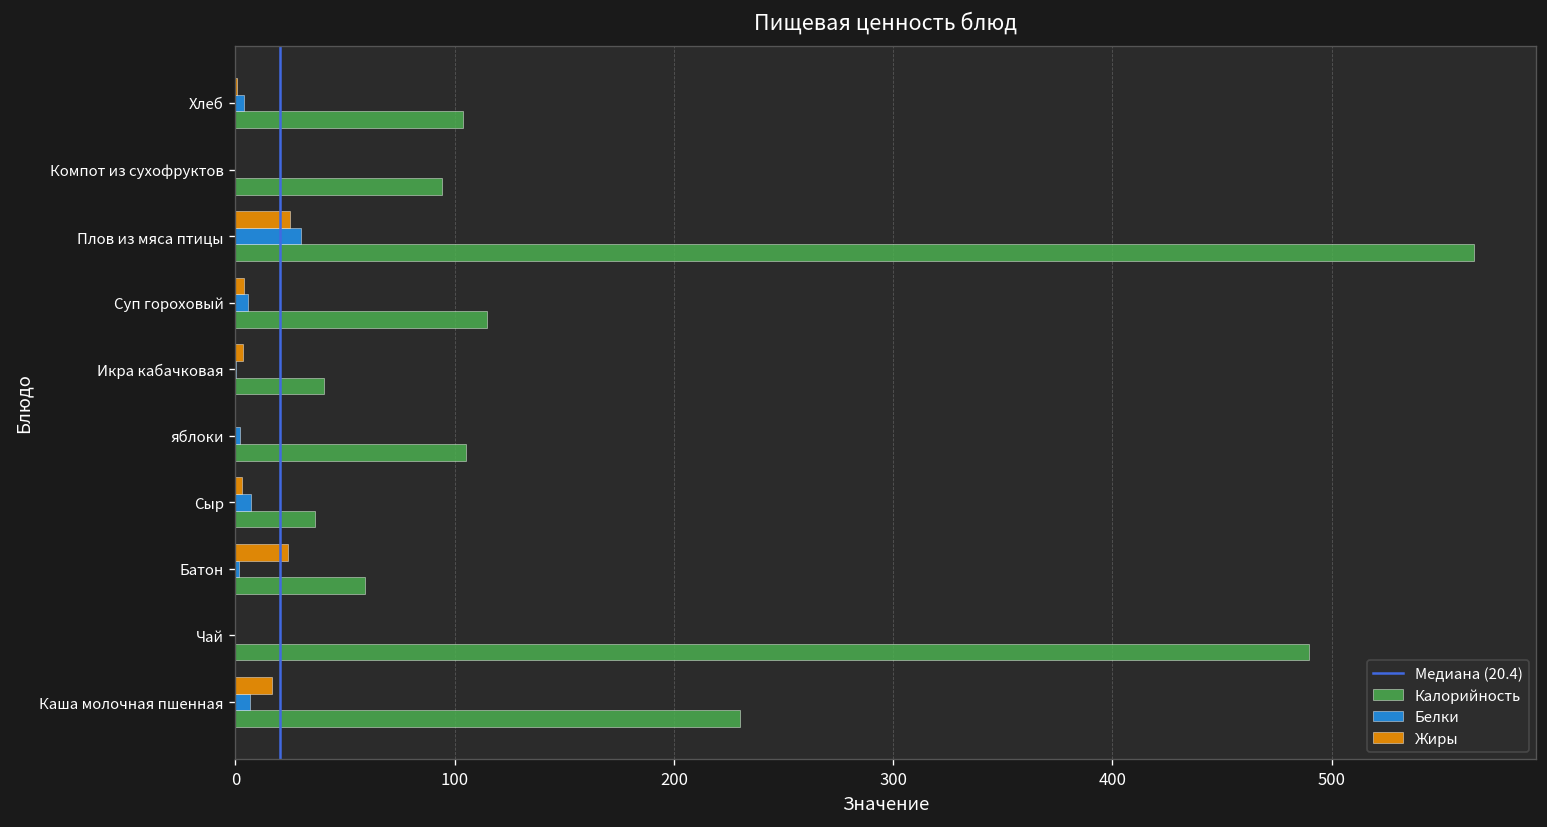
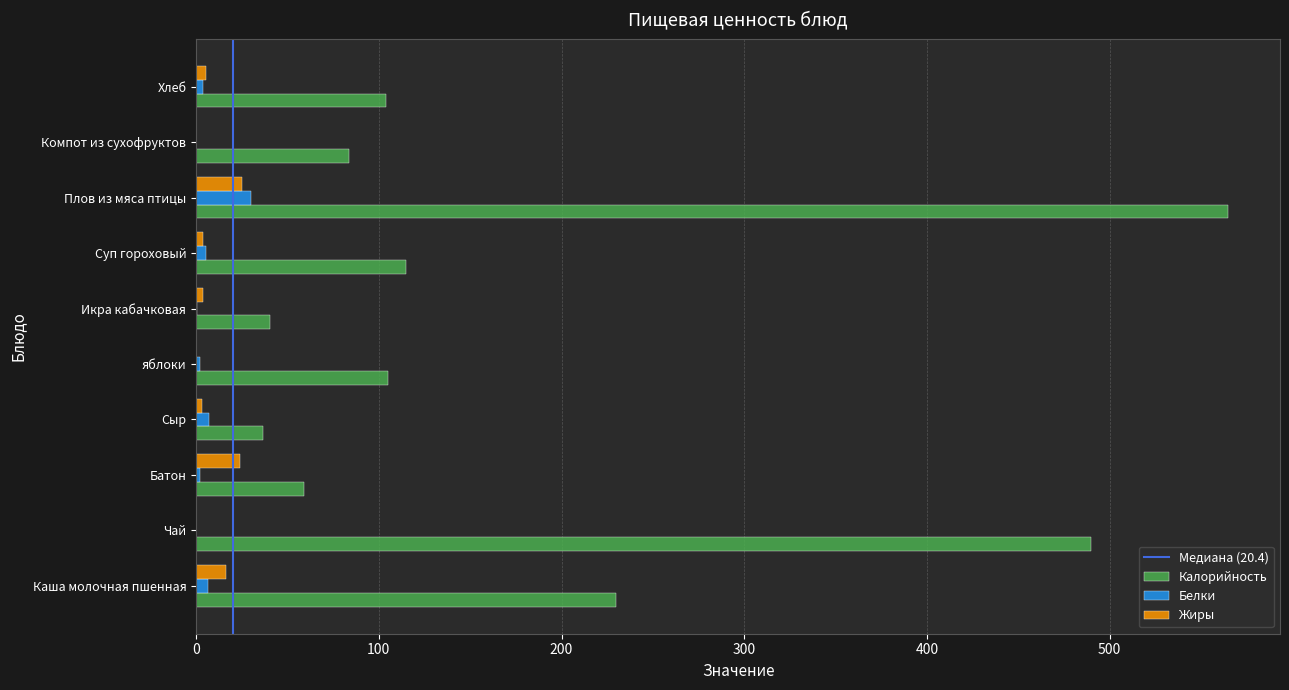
  {
    "Калорийность": {
      "Хлеб": 104,
-     "Компот из сухофруктов": 94,
+     "Компот из сухофруктов": 84,
      "Плов из мяса птицы": 565,
      "Суп гороховый": 115,
      "Икра кабачковая": 40,
      "яблоки": 105,
      "Сыр": 36,
      "Батон": 59,
      "Чай": 490,
      "Каша молочная пшенная": 230
    },
    "Белки": {
      "Хлеб": 4,
      "Плов из мяса птицы": 30,
      "Суп гороховый": 6,
      "яблоки": 2,
      "Сыр": 7,
      "Батон": 2,
      "Чай": 0,
      "Каша молочная пшенная": 7
    },
    "Жиры": {
-     "Хлеб": 1,
+     "Хлеб": 5,
      "Компот из сухофруктов": 0,
      "Плов из мяса птицы": 25,
      "Суп гороховый": 4,
      "Икра кабачковая": 4,
      "яблоки": 0,
      "Сыр": 3,
      "Батон": 24,
      "Чай": 0,
      "Каша молочная пшенная": 17
    }
  }
